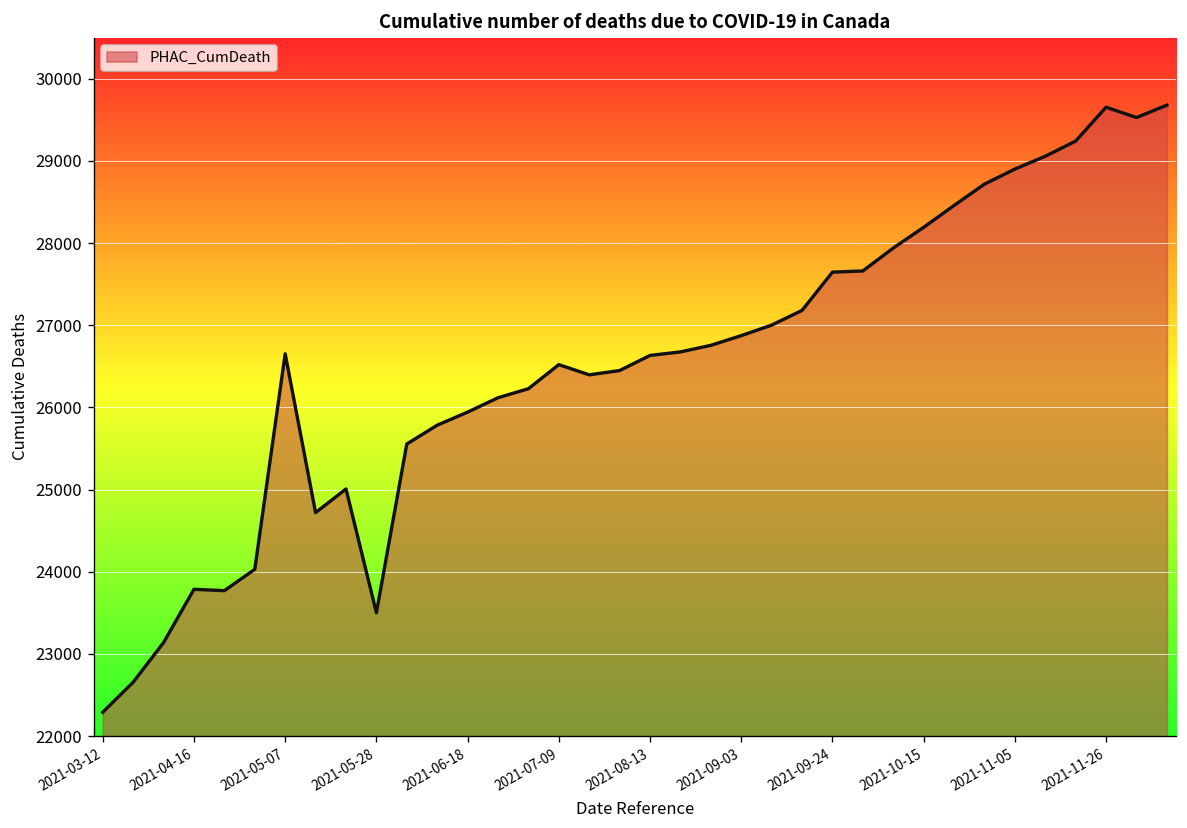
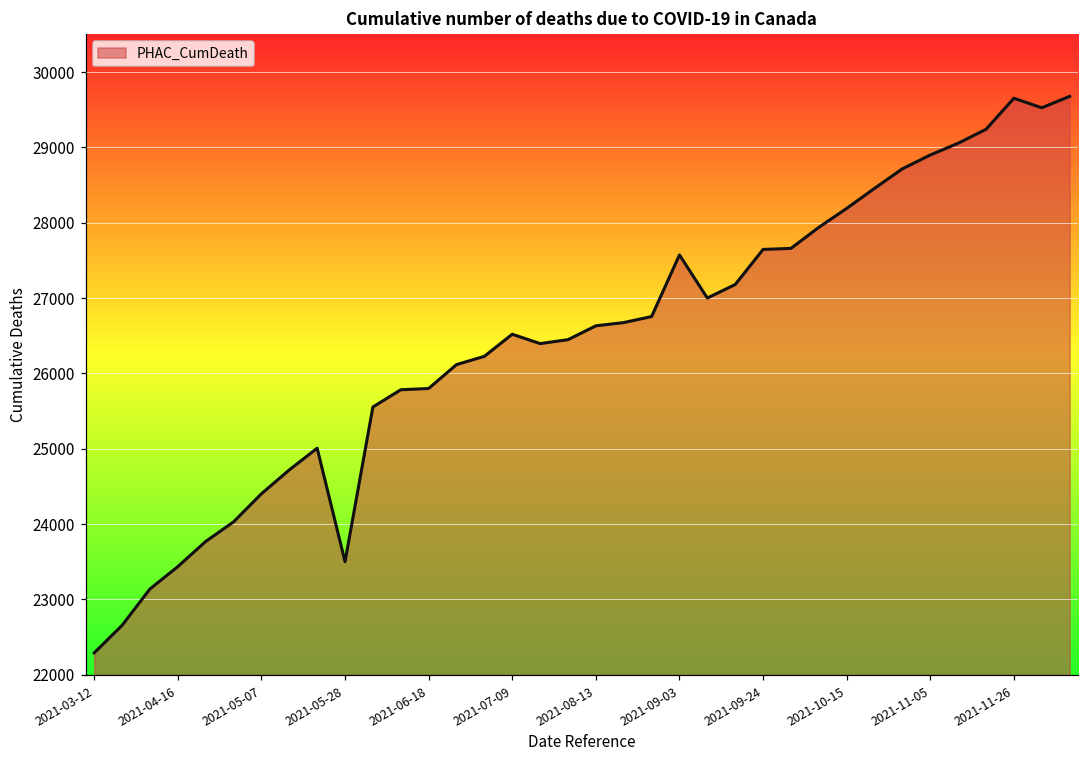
  {
    "2021-03-12": 22300,
-   "2021-04-16": 23800,
-   "2021-05-07": 26700,
+   "2021-04-16": 23400,
+   "2021-05-07": 24400,
    "2021-05-28": 23500,
-   "2021-06-18": 25900,
+   "2021-06-18": 25800,
    "2021-07-09": 26500,
    "2021-08-13": 26600,
-   "2021-09-03": 26900,
+   "2021-09-03": 27600,
    "2021-09-24": 27600,
    "2021-10-15": 28200,
    "2021-11-05": 28900,
    "2021-11-26": 29700
  }
